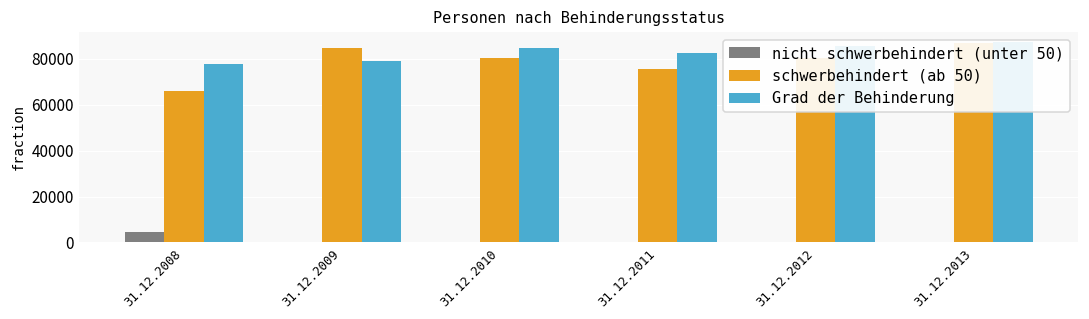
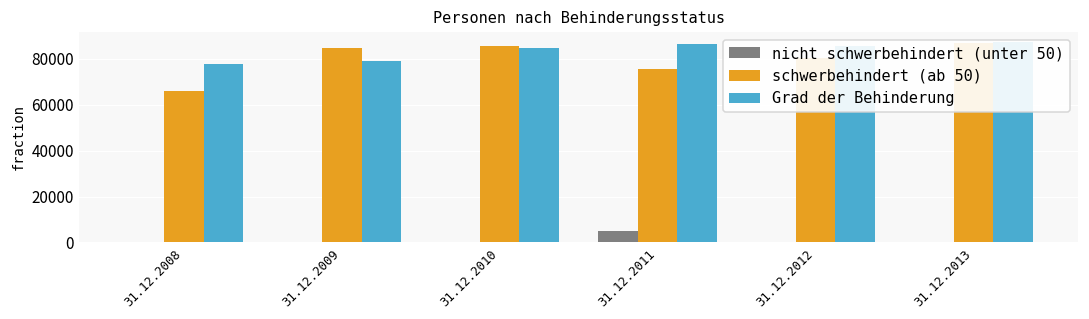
  {
    "nicht schwerbehindert (unter 50)": {
-     "31.12.2008": 4000,
-     "31.12.2011": 0
+     "31.12.2008": 0,
+     "31.12.2011": 5000
    },
    "schwerbehindert (ab 50)": {
      "31.12.2008": 66000,
      "31.12.2009": 85000,
-     "31.12.2010": 80000,
+     "31.12.2010": 85000,
      "31.12.2011": 75000
    },
    "Grad der Behinderung": {
      "31.12.2008": 78000,
      "31.12.2009": 79000,
      "31.12.2010": 85000,
-     "31.12.2011": 83000
+     "31.12.2011": 87000
    }
  }
